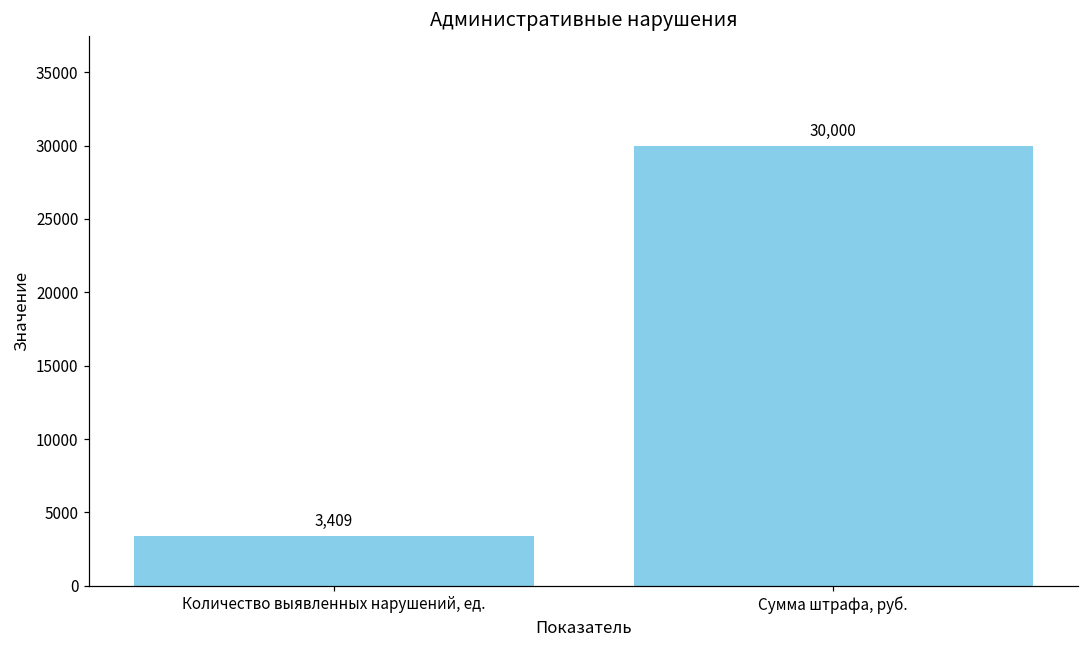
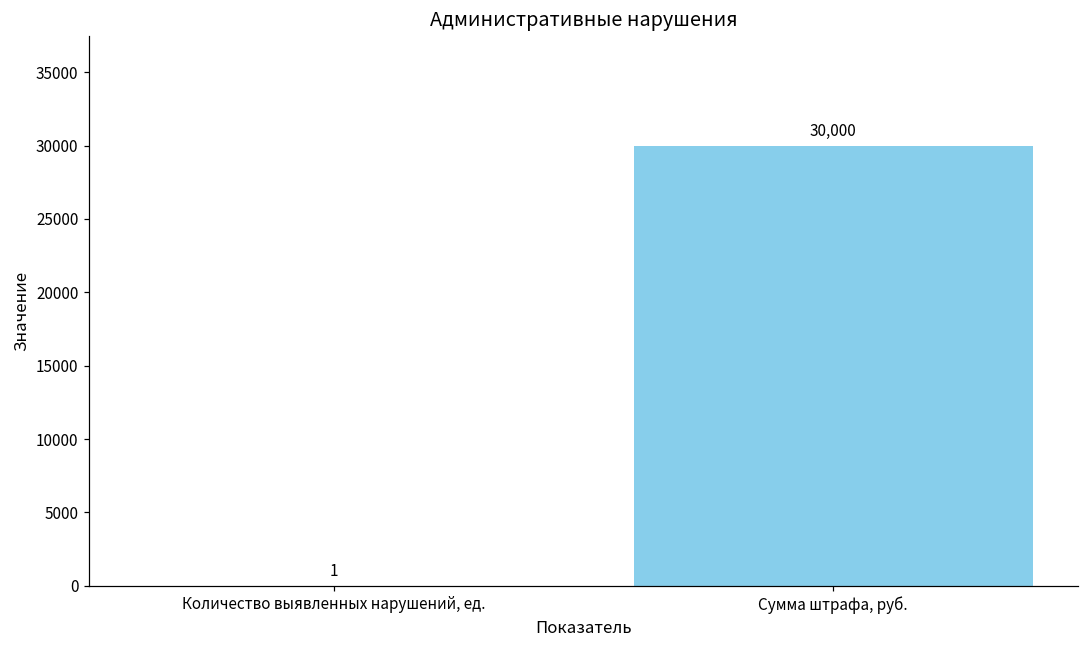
  {
-   "Количество выявленных нарушений, ед.": "3,409",
+   "Количество выявленных нарушений, ед.": "1",
    "Сумма штрафа, руб.": "30,000"
  }
